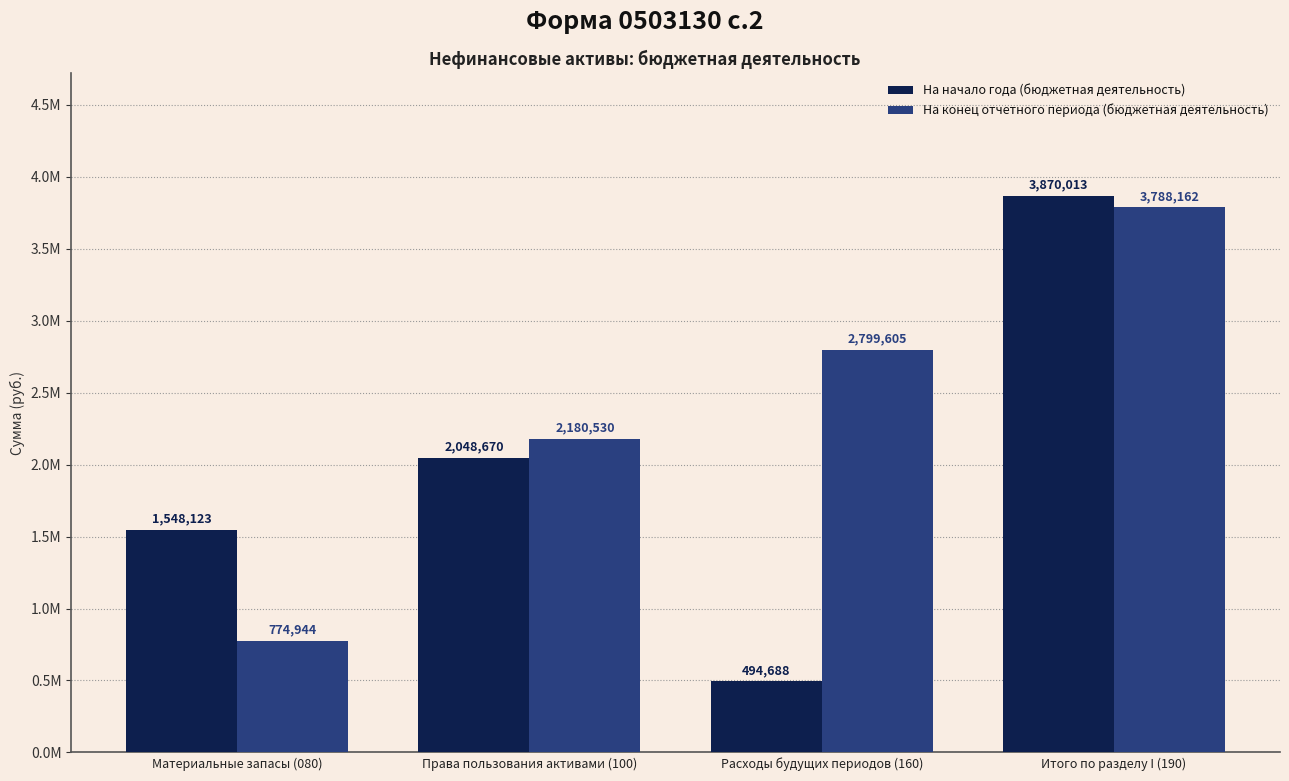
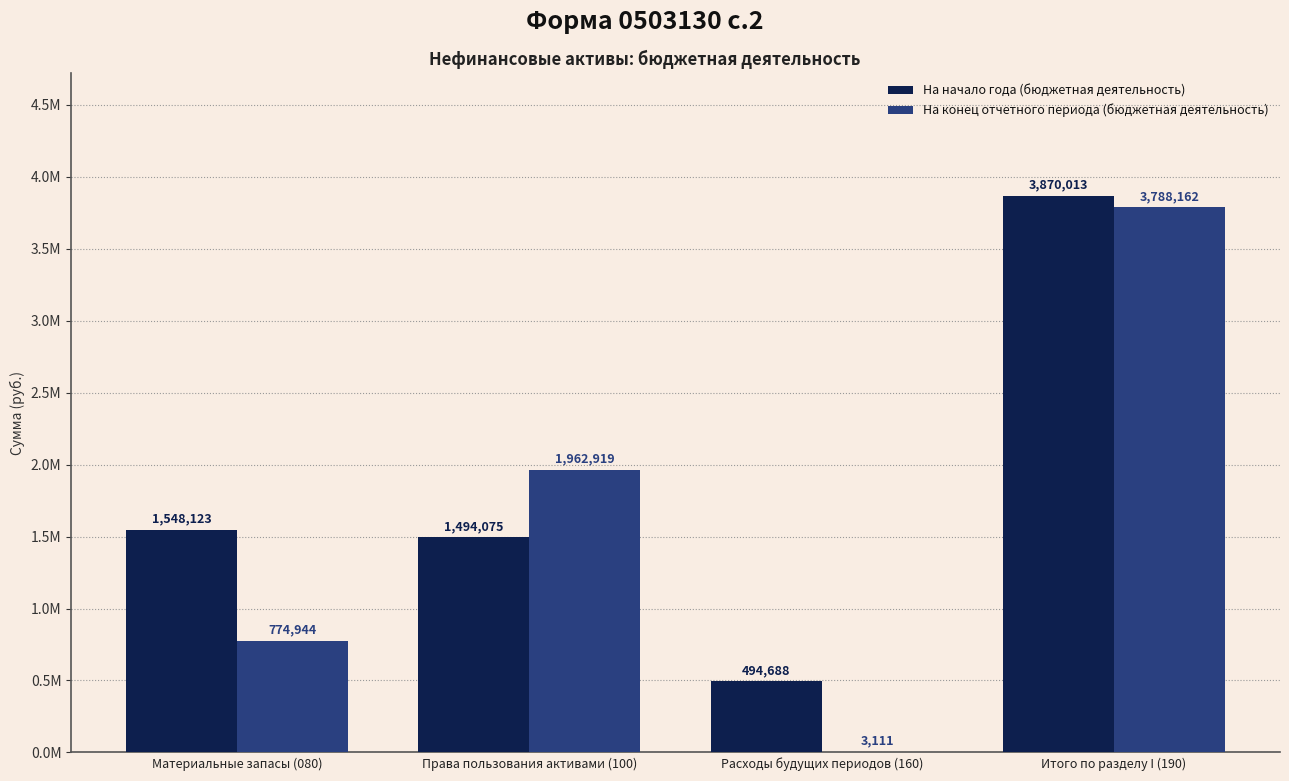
  {
    "На начало года (бюджетная деятельность)": {
      "Материальные запасы (080)": "1,548,123",
-     "Права пользования активами (100)": "2,048,670",
+     "Права пользования активами (100)": "1,494,075",
      "Расходы будущих периодов (160)": "494,688",
      "Итого по разделу I (190)": "3,870,013"
    },
    "На конец отчетного периода (бюджетная деятельность)": {
      "Материальные запасы (080)": "774,944",
-     "Права пользования активами (100)": "2,180,530",
-     "Расходы будущих периодов (160)": "2,799,605",
+     "Права пользования активами (100)": "1,962,919",
+     "Расходы будущих периодов (160)": "3,111",
      "Итого по разделу I (190)": "3,788,162"
    }
  }
